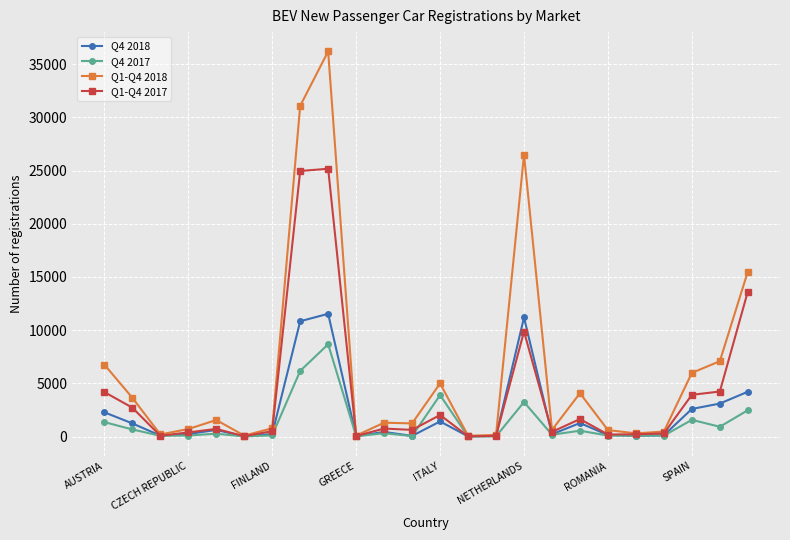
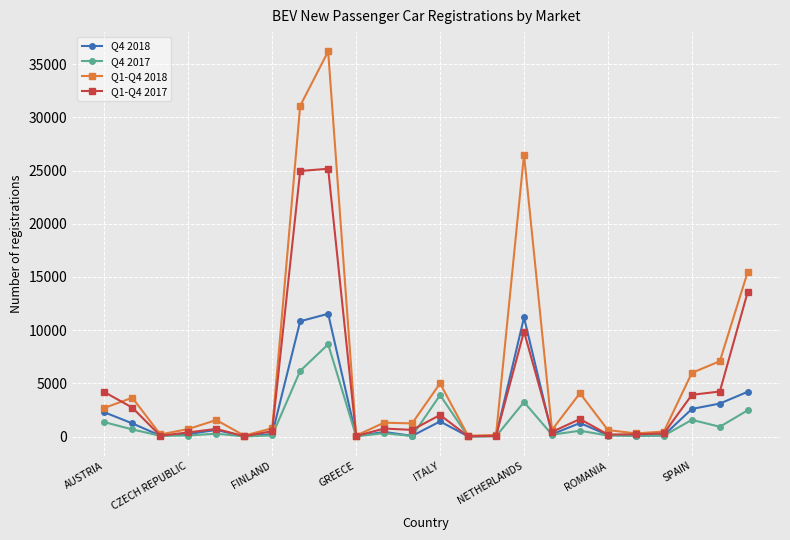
  {
    "Q4 2018": {
      "AUSTRIA": 2300,
      "ITALY": 1400,
      "NETHERLANDS": 11200,
      "SPAIN": 2600
    },
    "Q4 2017": {
      "AUSTRIA": 1400,
      "ITALY": 3900,
      "NETHERLANDS": 3200,
      "SPAIN": 1600
    },
    "Q1-Q4 2018": {
-     "AUSTRIA": 6800,
+     "AUSTRIA": 2700,
      "CZECH REPUBLIC": 700,
      "FINLAND": 800,
      "ITALY": 5000,
      "NETHERLANDS": 26500,
      "ROMANIA": 600,
      "SPAIN": 6000
    },
    "Q1-Q4 2017": {
      "AUSTRIA": 4200,
      "FINLAND": 500,
      "ITALY": 2000,
      "NETHERLANDS": 9900,
      "SPAIN": 3900
    }
  }
